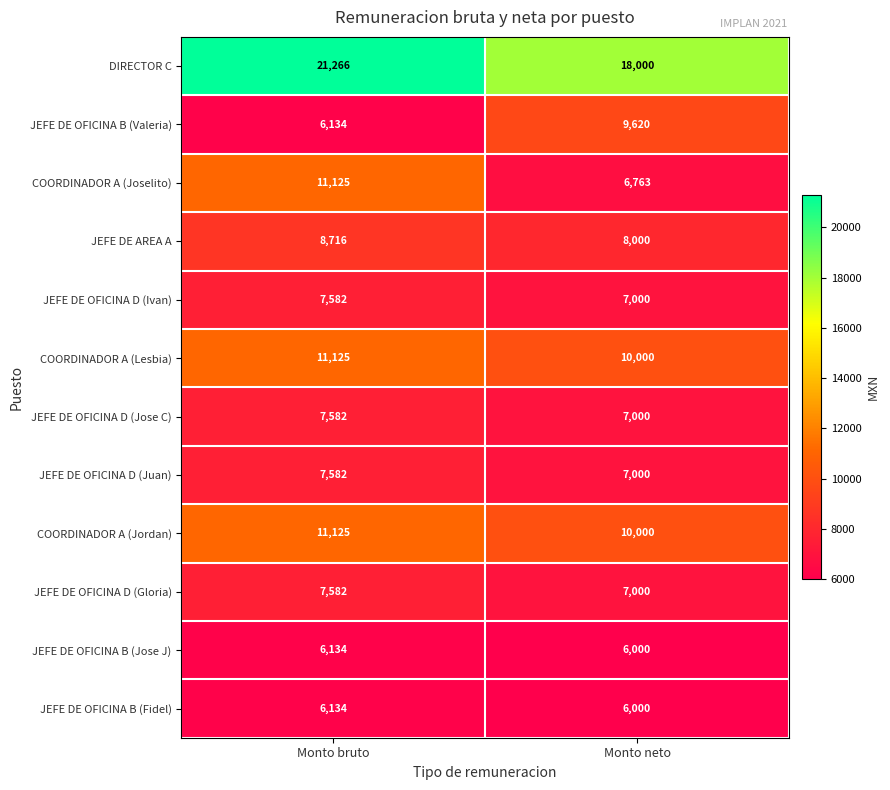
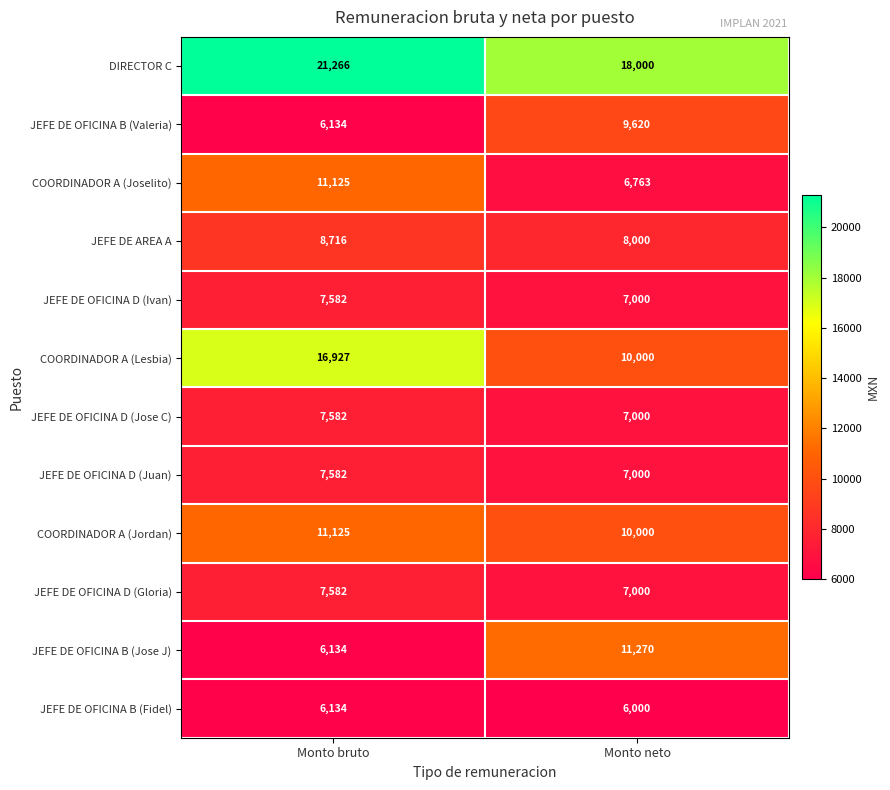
  {
    "DIRECTOR C": {
      "Monto bruto": "21,266",
      "Monto neto": "18,000"
    },
    "JEFE DE OFICINA B (Valeria)": {
      "Monto bruto": "6,134",
      "Monto neto": "9,620"
    },
    "COORDINADOR A (Joselito)": {
      "Monto bruto": "11,125",
      "Monto neto": "6,763"
    },
    "JEFE DE AREA A": {
      "Monto bruto": "8,716",
      "Monto neto": "8,000"
    },
    "JEFE DE OFICINA D (Ivan)": {
      "Monto bruto": "7,582",
      "Monto neto": "7,000"
    },
    "COORDINADOR A (Lesbia)": {
-     "Monto bruto": "11,125",
+     "Monto bruto": "16,927",
      "Monto neto": "10,000"
    },
    "JEFE DE OFICINA D (Jose C)": {
      "Monto bruto": "7,582",
      "Monto neto": "7,000"
    },
    "JEFE DE OFICINA D (Juan)": {
      "Monto bruto": "7,582",
      "Monto neto": "7,000"
    },
    "COORDINADOR A (Jordan)": {
      "Monto bruto": "11,125",
      "Monto neto": "10,000"
    },
    "JEFE DE OFICINA D (Gloria)": {
      "Monto bruto": "7,582",
      "Monto neto": "7,000"
    },
    "JEFE DE OFICINA B (Jose J)": {
      "Monto bruto": "6,134",
-     "Monto neto": "6,000"
+     "Monto neto": "11,270"
    },
    "JEFE DE OFICINA B (Fidel)": {
      "Monto bruto": "6,134",
      "Monto neto": "6,000"
    }
  }
